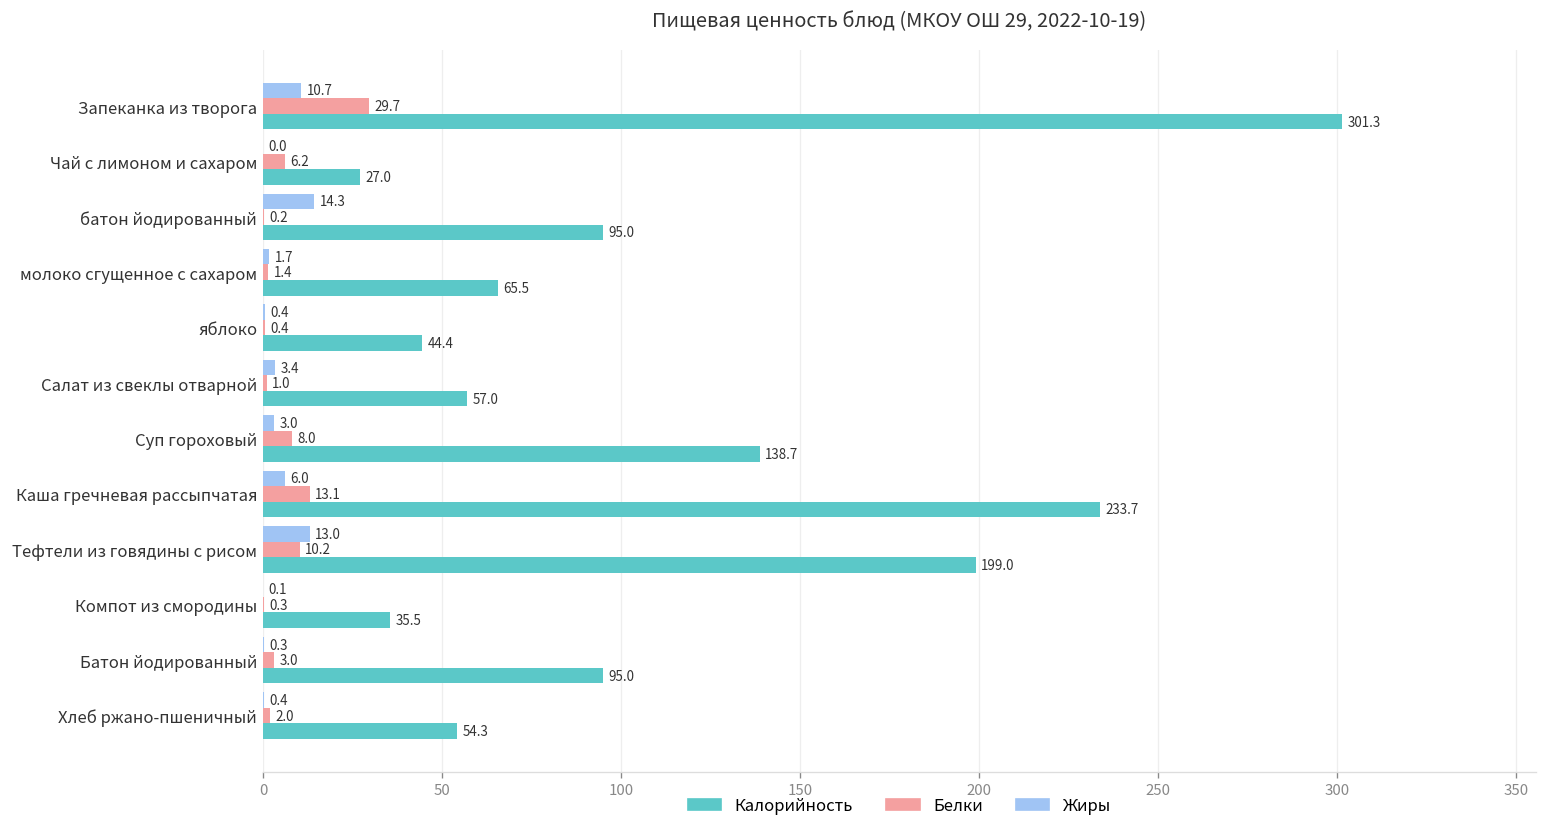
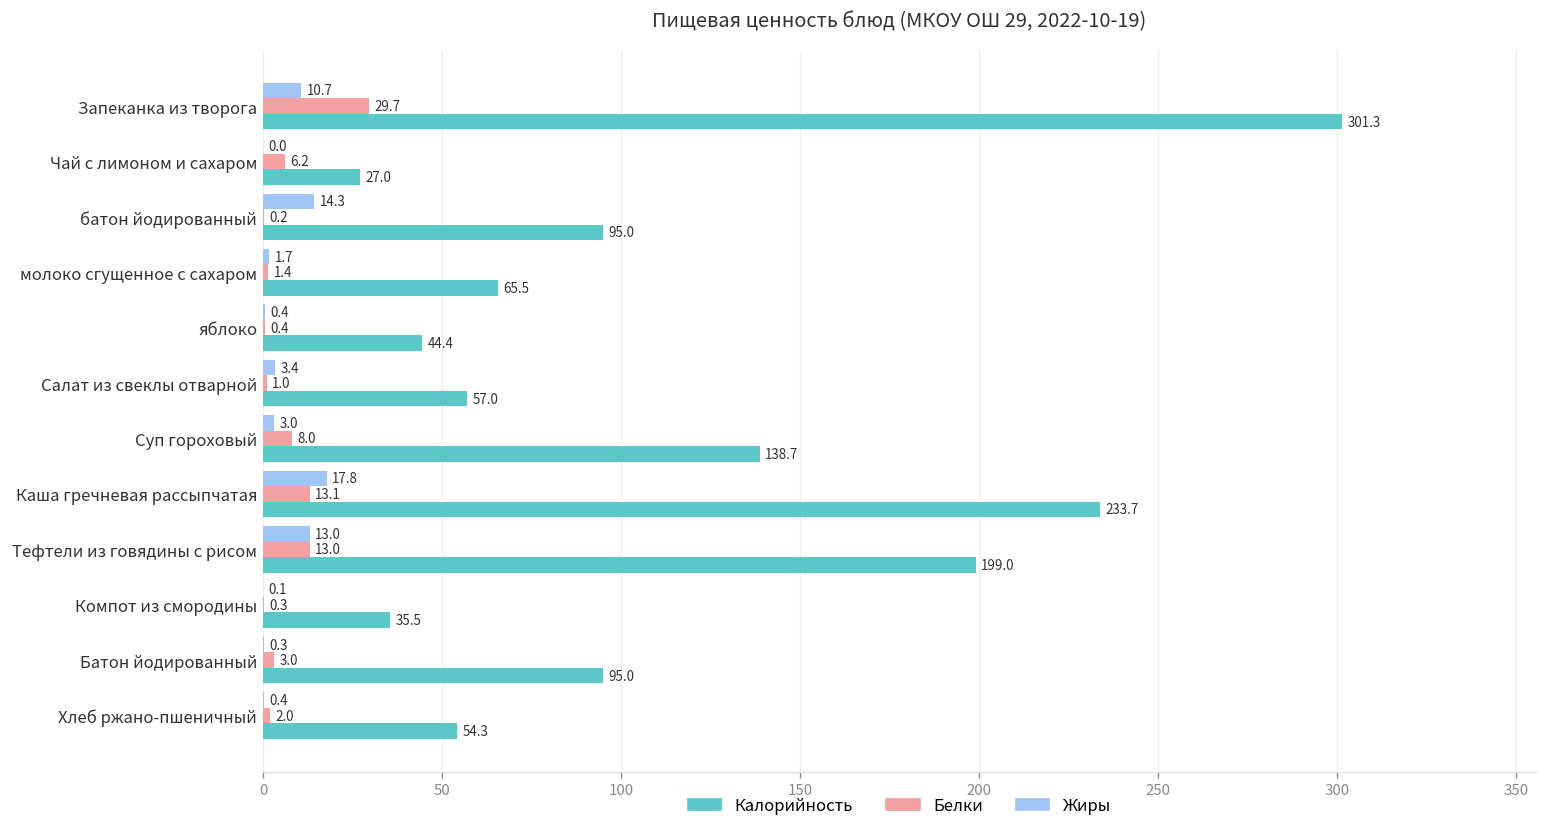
  {
    "Калорийность": {
      "Запеканка из творога": 301.3,
      "Чай с лимоном и сахаром": 27.0,
      "батон йодированный": 95.0,
      "молоко сгущенное с сахаром": 65.5,
      "яблоко": 44.4,
      "Салат из свеклы отварной": 57.0,
      "Суп гороховый": 138.7,
      "Каша гречневая рассыпчатая": 233.7,
      "Тефтели из говядины с рисом": 199.0,
      "Компот из смородины": 35.5,
      "Батон йодированный": 95.0,
      "Хлеб ржано-пшеничный": 54.3
    },
    "Белки": {
      "Запеканка из творога": 29.7,
      "Чай с лимоном и сахаром": 6.2,
      "батон йодированный": 0.2,
      "молоко сгущенное с сахаром": 1.4,
      "яблоко": 0.4,
      "Салат из свеклы отварной": 1.0,
      "Суп гороховый": 8.0,
      "Каша гречневая рассыпчатая": 13.1,
-     "Тефтели из говядины с рисом": 10.2,
+     "Тефтели из говядины с рисом": 13.0,
      "Компот из смородины": 0.3,
      "Батон йодированный": 3.0,
      "Хлеб ржано-пшеничный": 2.0
    },
    "Жиры": {
      "Запеканка из творога": 10.7,
      "Чай с лимоном и сахаром": 0.0,
      "батон йодированный": 14.3,
      "молоко сгущенное с сахаром": 1.7,
      "яблоко": 0.4,
      "Салат из свеклы отварной": 3.4,
      "Суп гороховый": 3.0,
-     "Каша гречневая рассыпчатая": 6.0,
+     "Каша гречневая рассыпчатая": 17.8,
      "Тефтели из говядины с рисом": 13.0,
      "Компот из смородины": 0.1,
      "Батон йодированный": 0.3,
      "Хлеб ржано-пшеничный": 0.4
    }
  }
